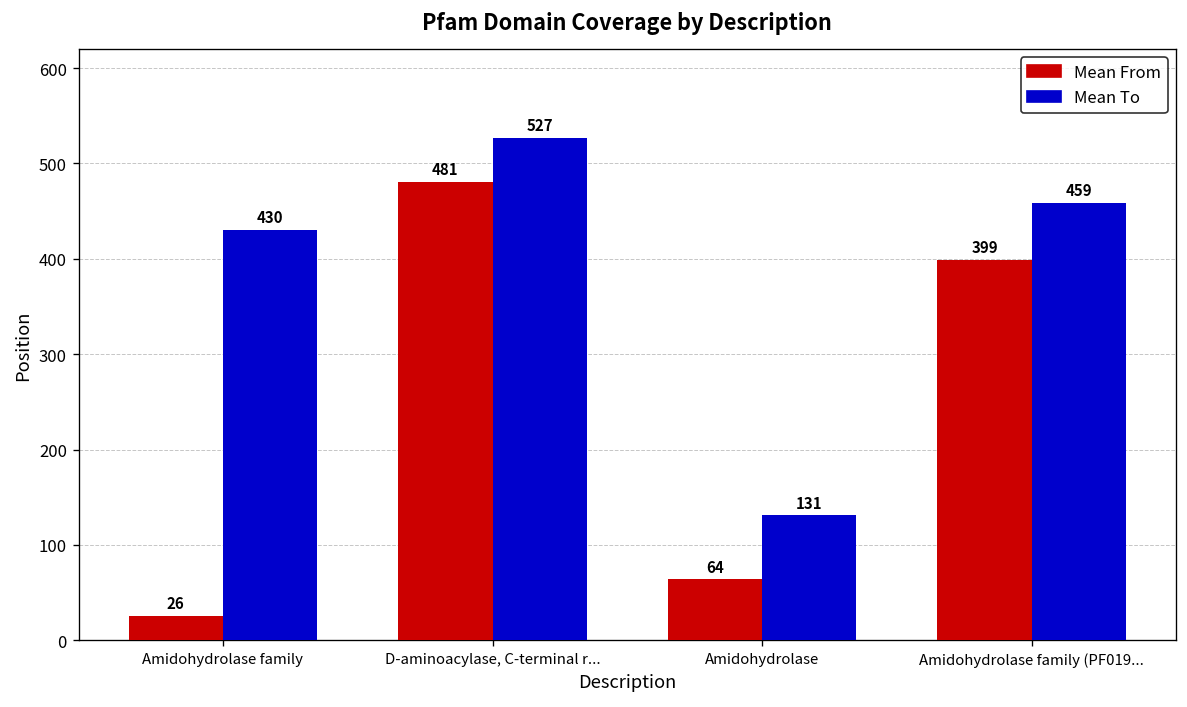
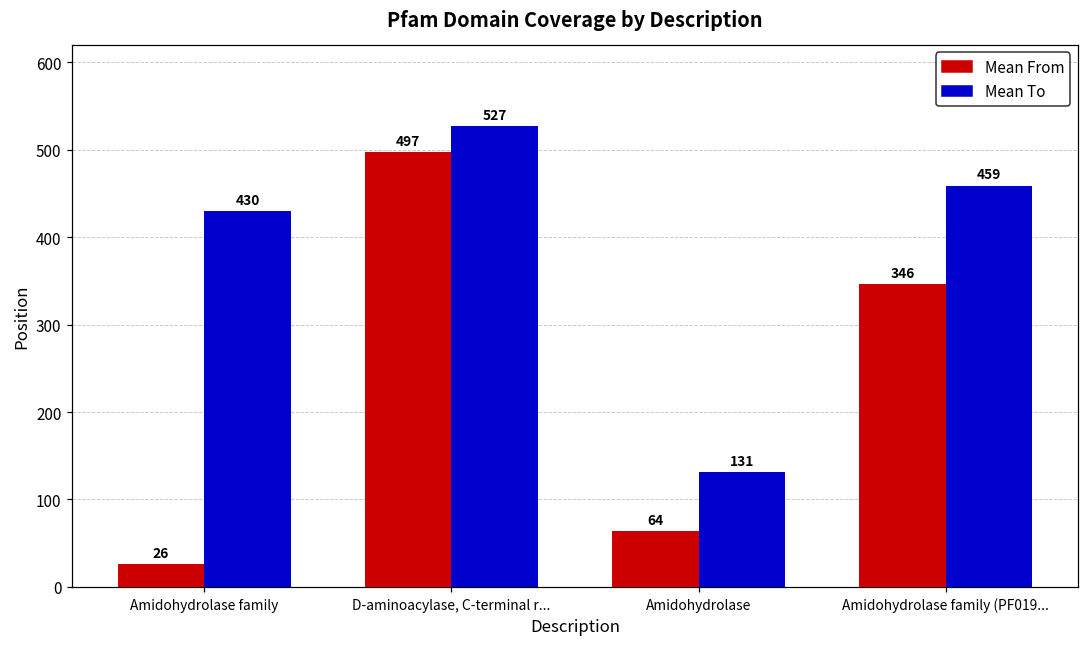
  {
    "Mean From": {
      "Amidohydrolase family": 26,
-     "D-aminoacylase, C-terminal r...": 481,
+     "D-aminoacylase, C-terminal r...": 497,
      "Amidohydrolase": 64,
-     "Amidohydrolase family (PF019...": 399
+     "Amidohydrolase family (PF019...": 346
    },
    "Mean To": {
      "Amidohydrolase family": 430,
      "D-aminoacylase, C-terminal r...": 527,
      "Amidohydrolase": 131,
      "Amidohydrolase family (PF019...": 459
    }
  }
